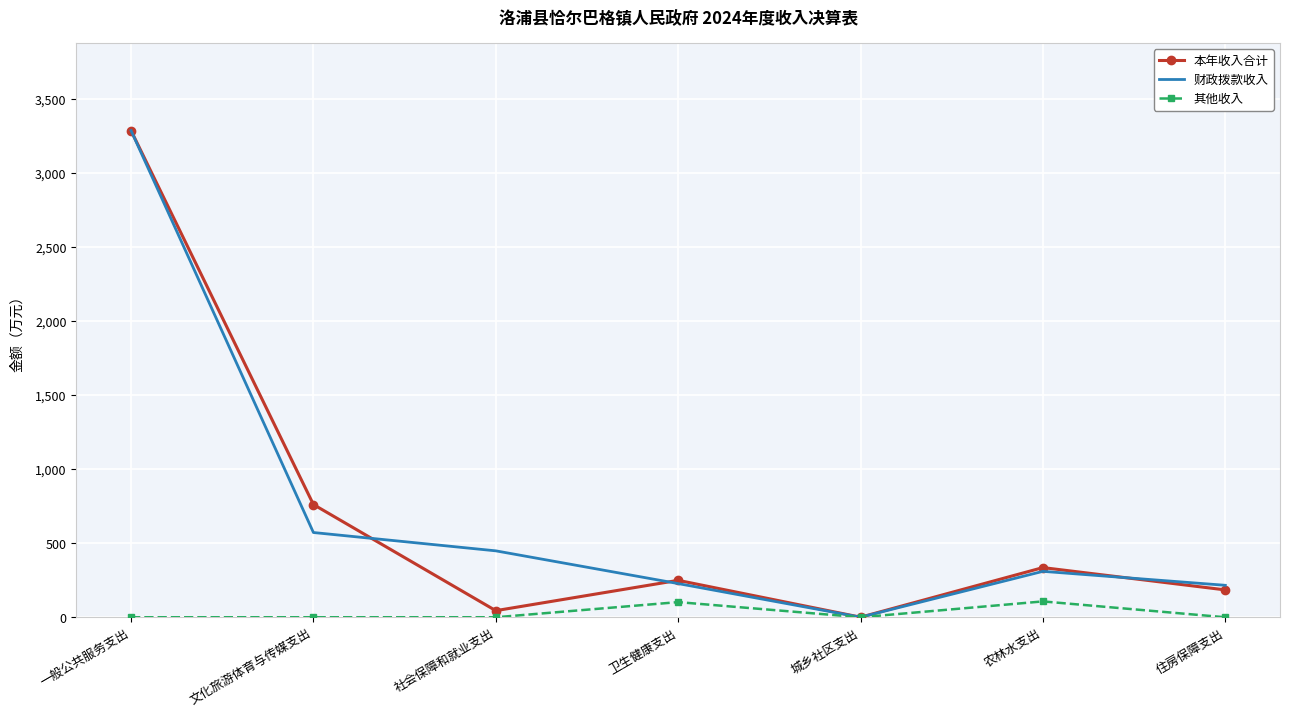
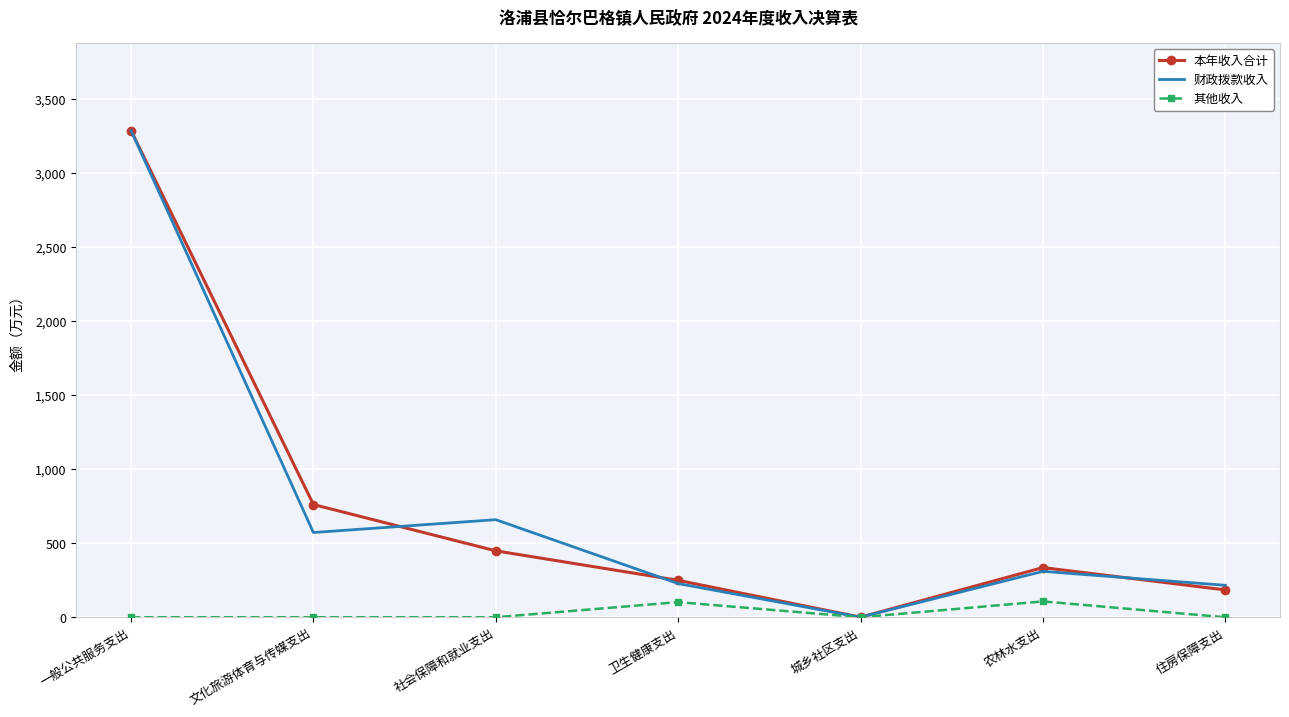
  {
    "本年收入合计": {
      "文化旅游体育与传媒支出": 760,
-     "社会保障和就业支出": 40,
+     "社会保障和就业支出": 450,
      "卫生健康支出": 250,
      "农林水支出": 340,
      "住房保障支出": 190
    },
    "财政拨款收入": {
      "文化旅游体育与传媒支出": 570,
-     "社会保障和就业支出": 450,
+     "社会保障和就业支出": 660,
      "卫生健康支出": 230,
      "农林水支出": 310,
      "住房保障支出": 220
    },
    "其他收入": {
      "一般公共服务支出": 0,
      "文化旅游体育与传媒支出": 0,
      "社会保障和就业支出": 0,
      "卫生健康支出": 100,
      "农林水支出": 110,
      "住房保障支出": 0
    }
  }
